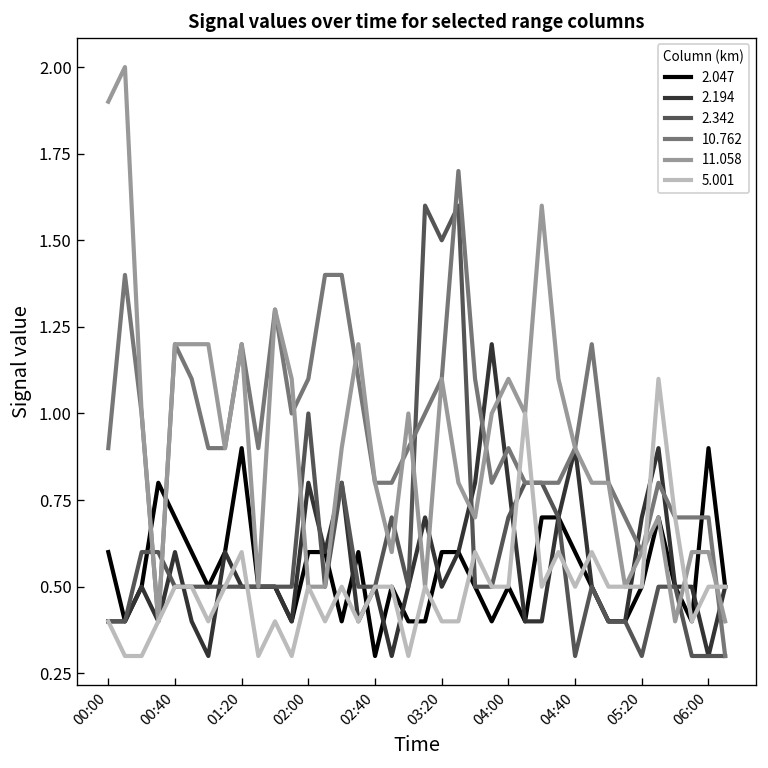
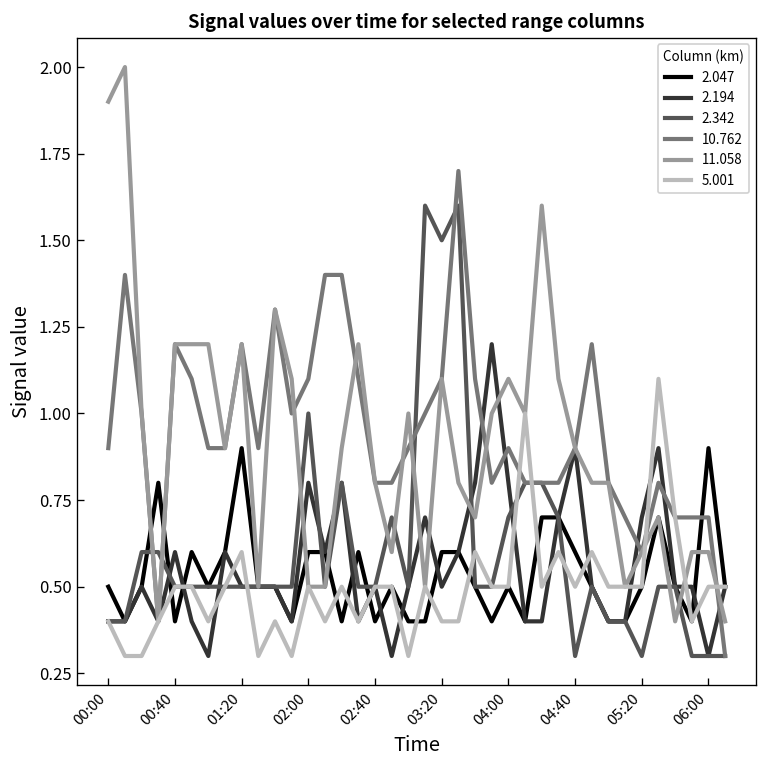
  {
    "2.047": {
-     "00:00": 0.6,
-     "00:40": 0.7,
+     "00:00": 0.5,
+     "00:40": 0.4,
      "01:20": 0.9,
      "02:00": 0.6,
-     "02:40": 0.3,
+     "02:40": 0.4,
      "03:20": 0.6,
      "04:40": 0.6,
      "06:00": 0.9
    }
  }
